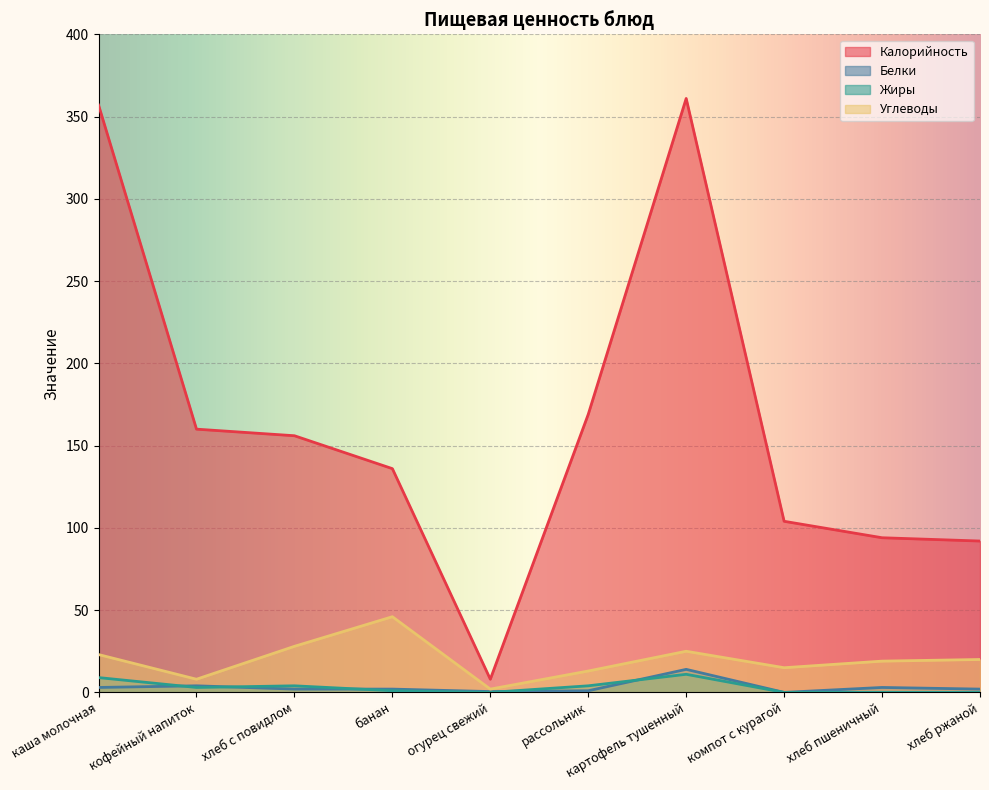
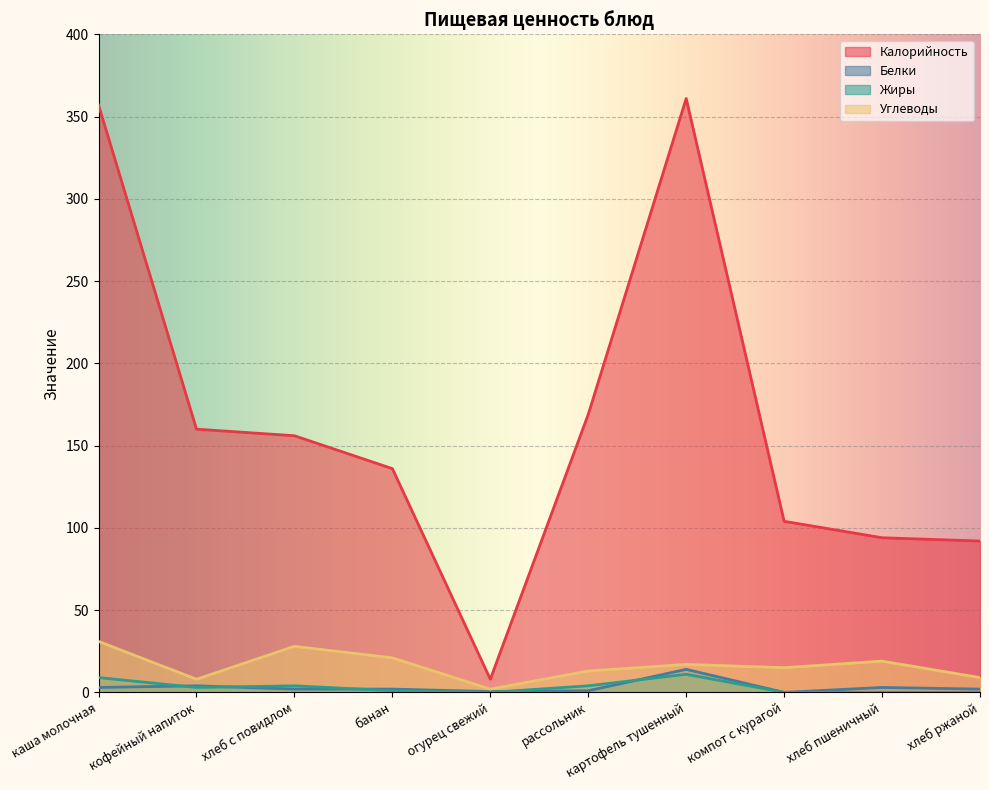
  {
    "Калорийность": {
      "каша молочная": 357,
      "кофейный напиток": 160,
      "хлеб с повидлом": 156,
      "банан": 136,
      "огурец свежий": 8,
      "рассольник": 169,
      "картофель тушенный": 361,
      "компот с курагой": 104,
      "хлеб пшеничный": 94,
      "хлеб ржаной": 92
    },
    "Углеводы": {
-     "каша молочная": 23,
+     "каша молочная": 31,
      "кофейный напиток": 8,
      "хлеб с повидлом": 28,
-     "банан": 46,
+     "банан": 21,
      "рассольник": 13,
-     "картофель тушенный": 25,
+     "картофель тушенный": 17,
      "компот с курагой": 15,
      "хлеб пшеничный": 19,
-     "хлеб ржаной": 20
+     "хлеб ржаной": 9
    }
  }
